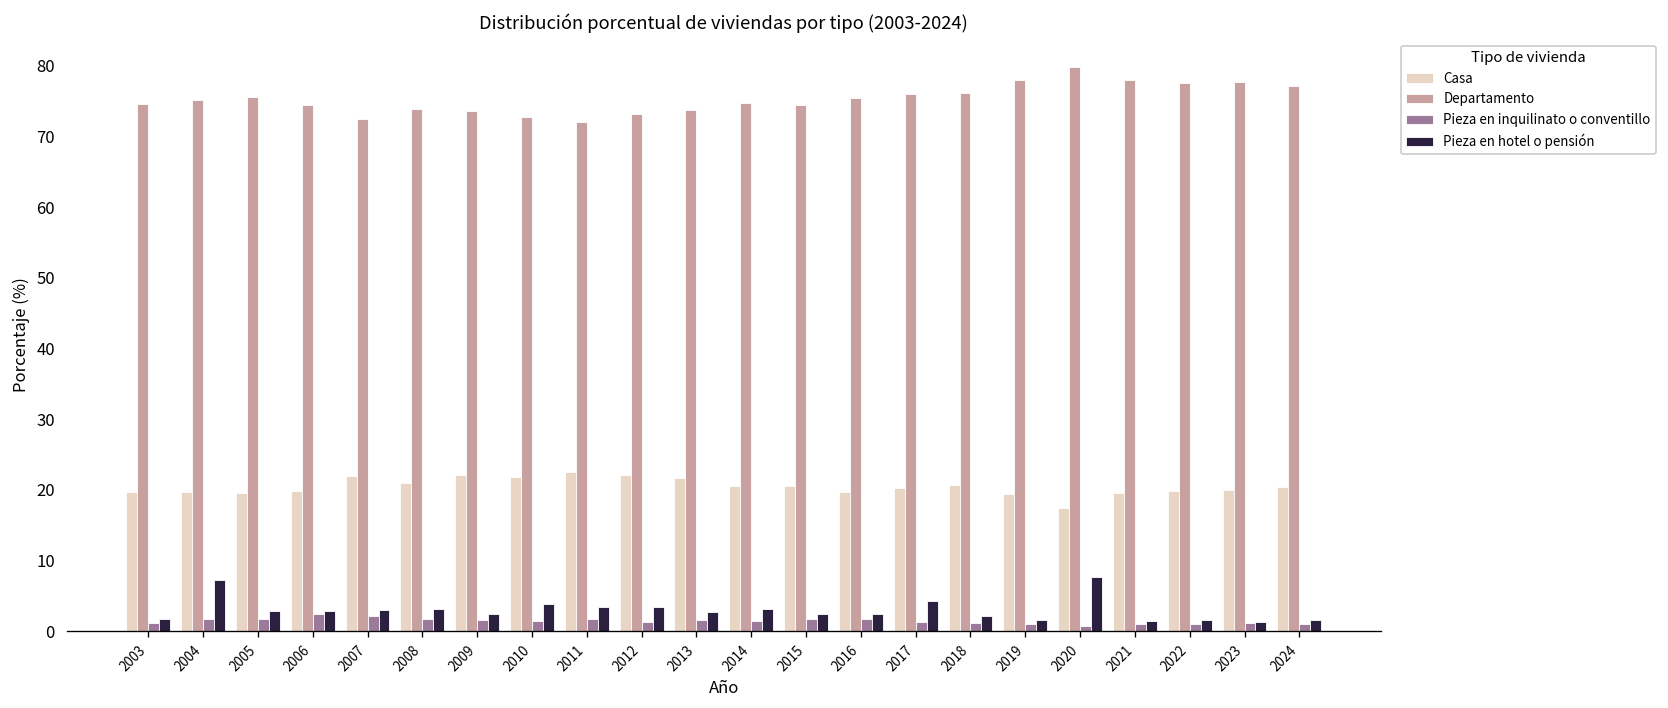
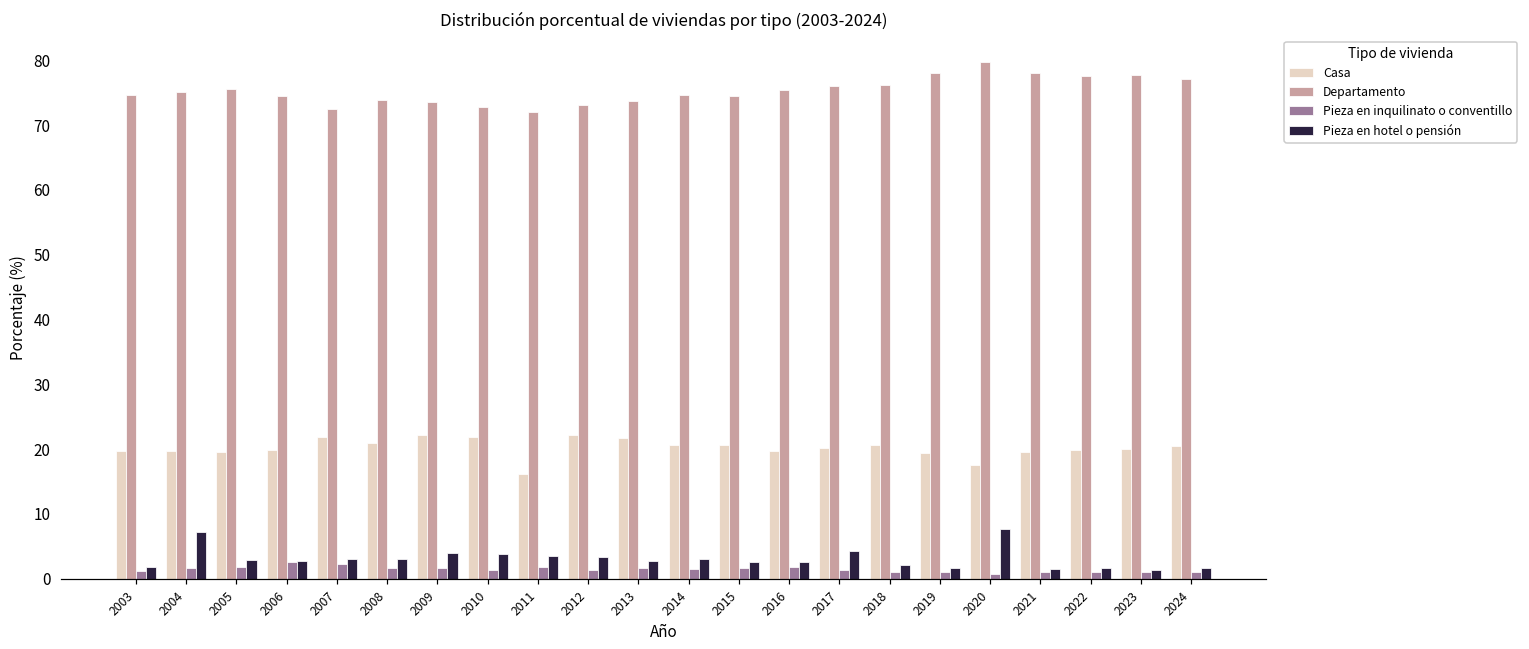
  {
    "Casa": {
      "2003": 20,
      "2004": 20,
      "2005": 20,
      "2006": 20,
      "2007": 22,
      "2008": 21,
      "2009": 22,
      "2010": 22,
-     "2011": 23,
+     "2011": 16,
      "2012": 22,
      "2013": 22,
      "2014": 21,
      "2015": 21,
      "2016": 20,
      "2017": 20,
      "2018": 21,
      "2019": 19,
      "2020": 18,
      "2021": 20,
      "2022": 20,
      "2023": 20,
      "2024": 20
    },
    "Pieza en hotel o pensión": {
      "2003": 2,
      "2004": 7,
      "2005": 3,
      "2006": 3,
      "2007": 3,
      "2008": 3,
-     "2009": 3,
+     "2009": 4,
      "2010": 4,
      "2011": 4,
      "2012": 3,
      "2013": 3,
      "2014": 3,
      "2015": 3,
      "2016": 3,
      "2017": 4,
      "2018": 2,
      "2019": 2,
      "2020": 8,
      "2021": 2,
      "2022": 2,
      "2023": 1,
      "2024": 2
    }
  }
